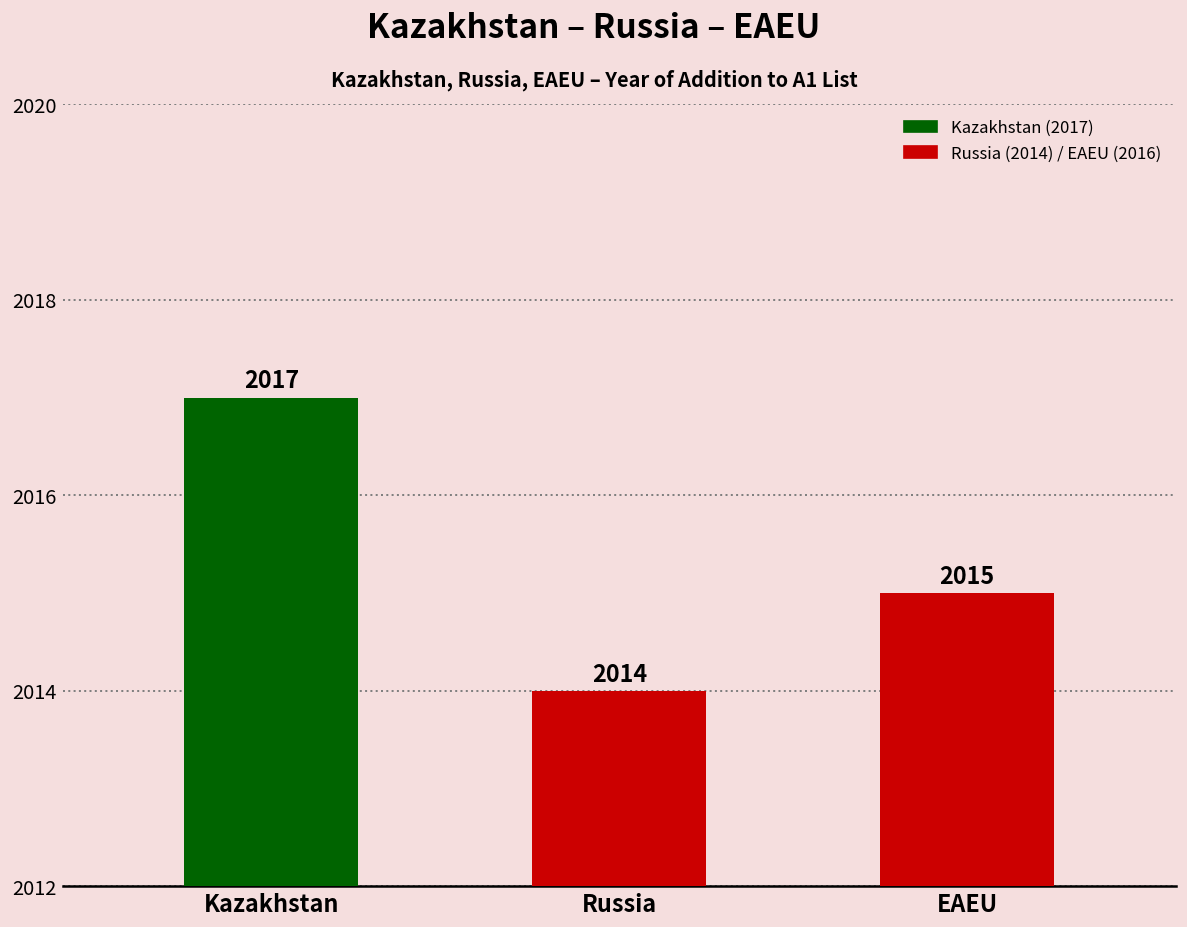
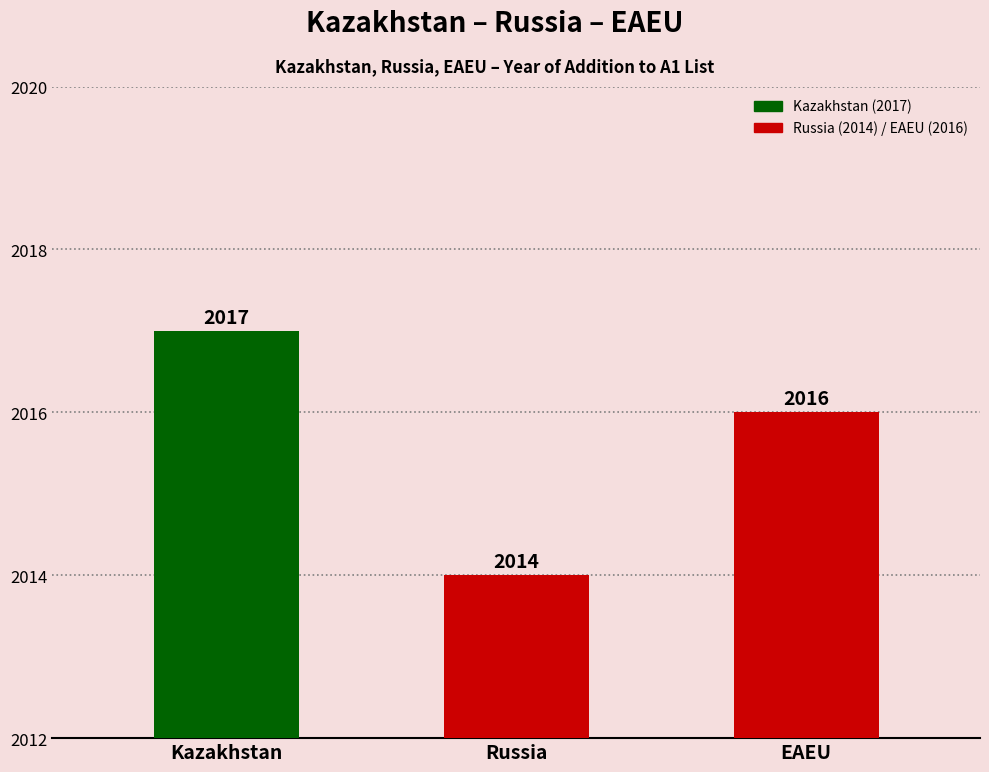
  {
    "Kazakhstan": 2017,
    "Russia": 2014,
-   "EAEU": 2015
+   "EAEU": 2016
  }
